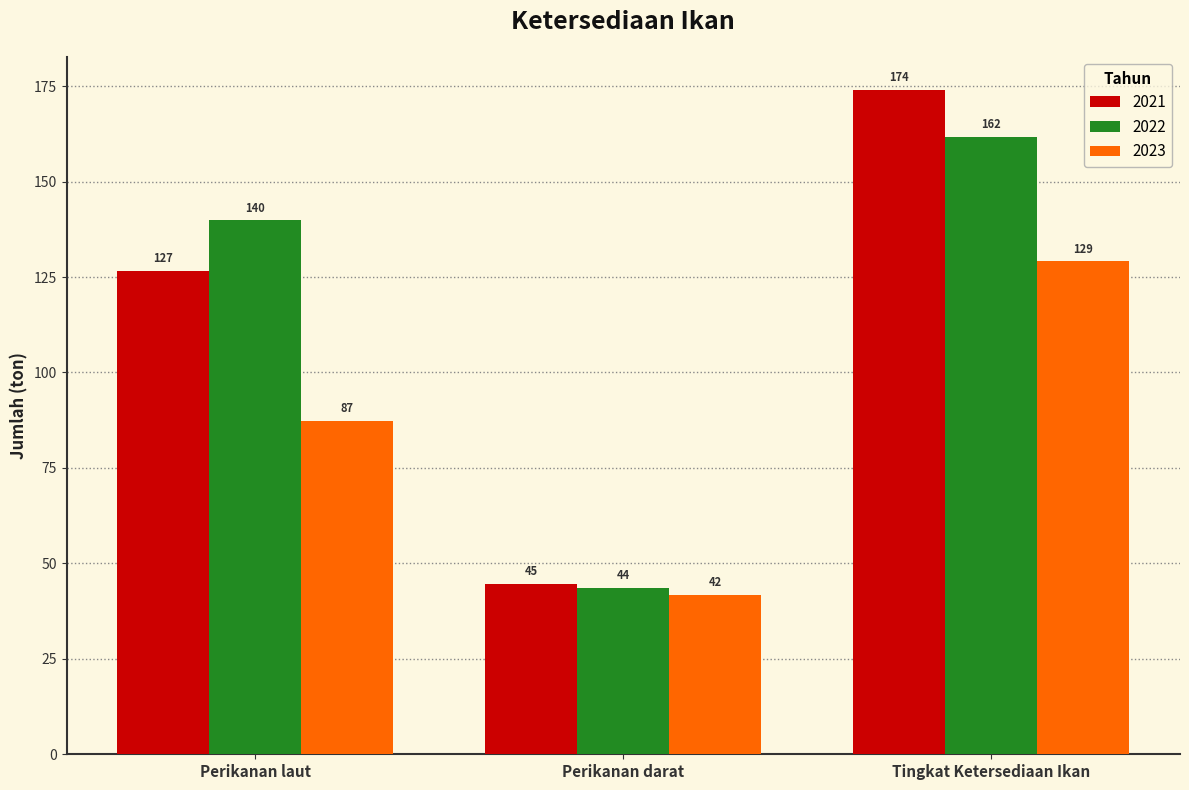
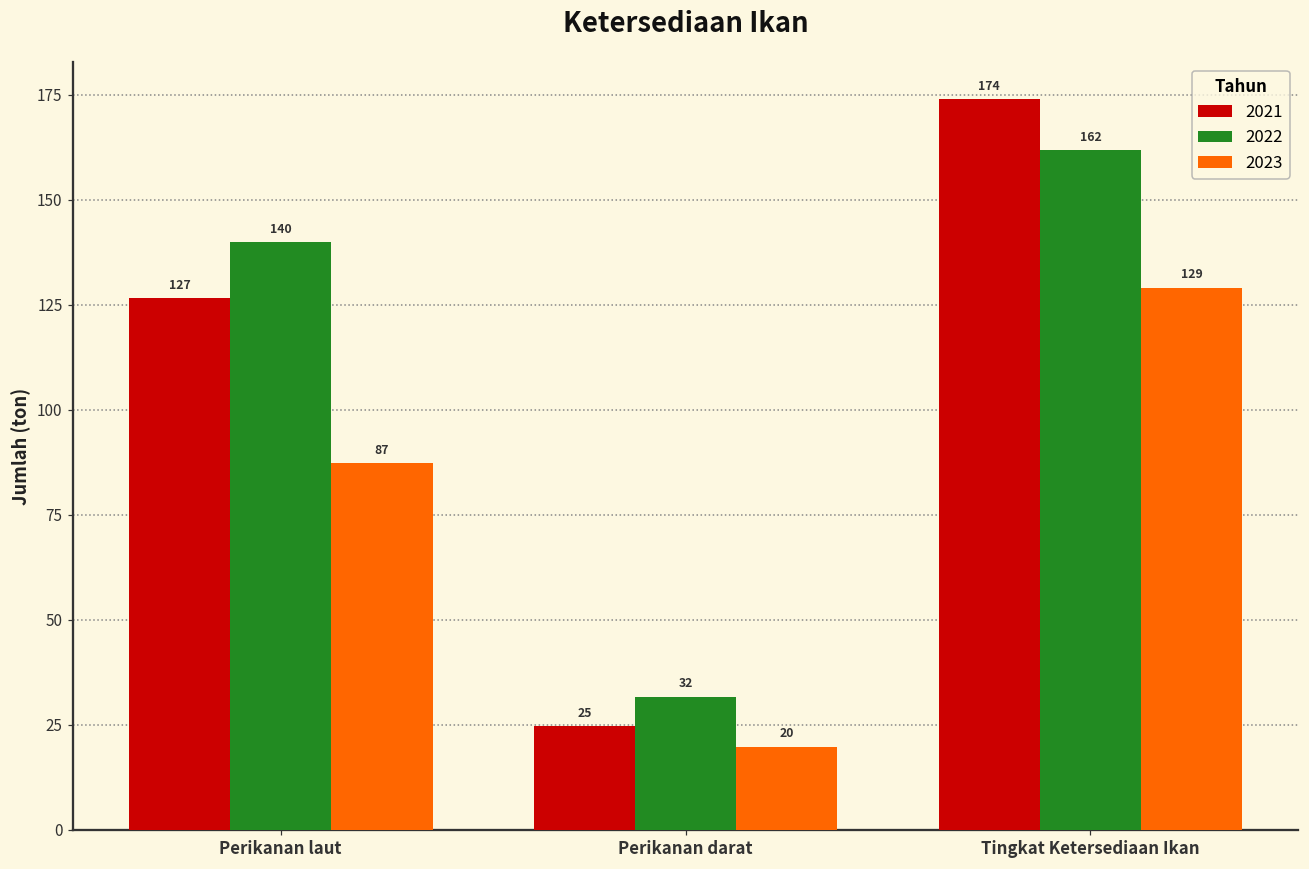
  {
    "2021": {
      "Perikanan laut": 127,
-     "Perikanan darat": 45,
+     "Perikanan darat": 25,
      "Tingkat Ketersediaan Ikan": 174
    },
    "2022": {
      "Perikanan laut": 140,
-     "Perikanan darat": 44,
+     "Perikanan darat": 32,
      "Tingkat Ketersediaan Ikan": 162
    },
    "2023": {
      "Perikanan laut": 87,
-     "Perikanan darat": 42,
+     "Perikanan darat": 20,
      "Tingkat Ketersediaan Ikan": 129
    }
  }
